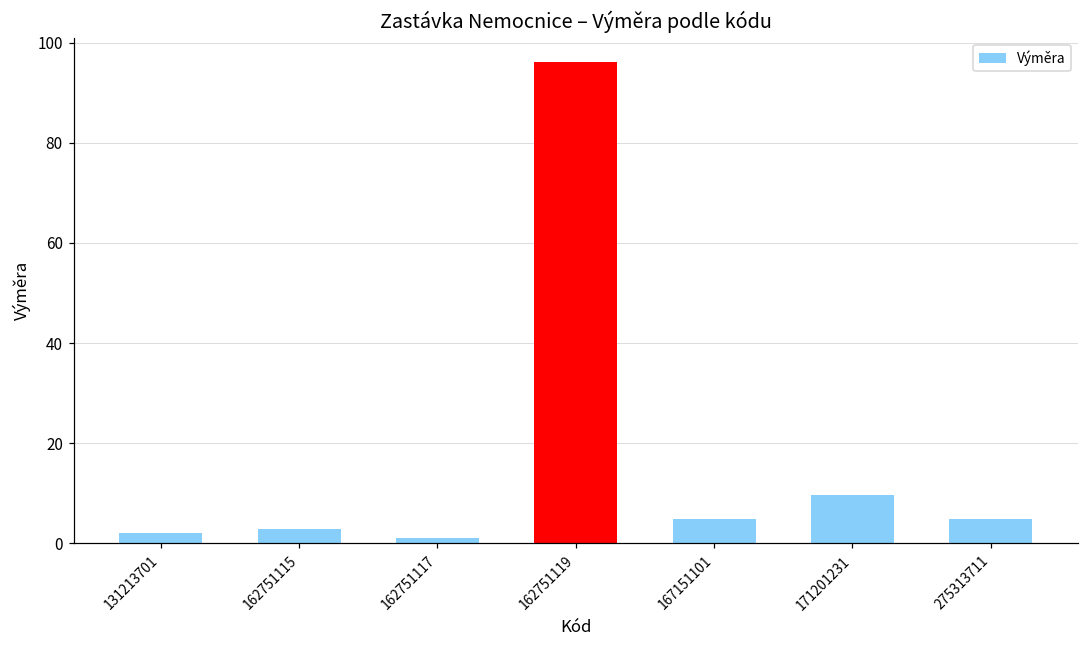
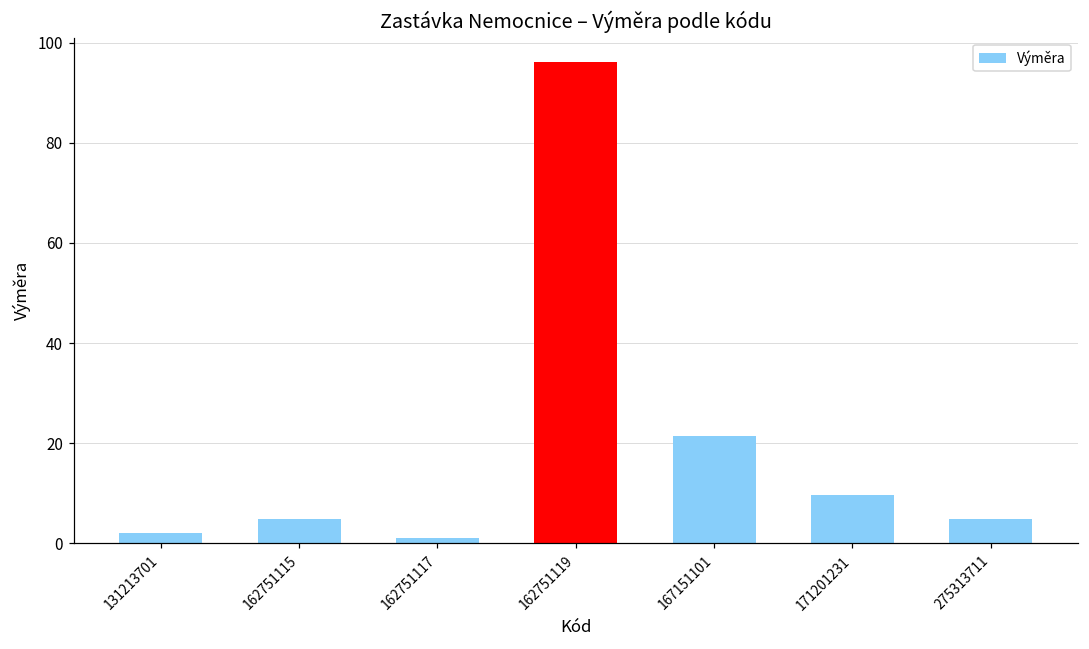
  {
    "131213701": 2,
-   "162751115": 3,
+   "162751115": 5,
    "162751117": 1,
    "162751119": 96,
-   "167151101": 5,
+   "167151101": 22,
    "171201231": 10,
    "275313711": 5
  }
